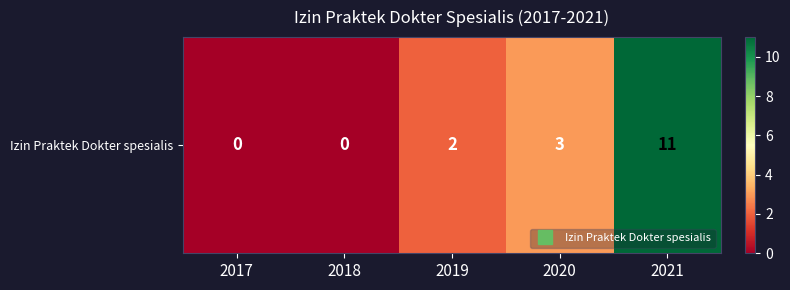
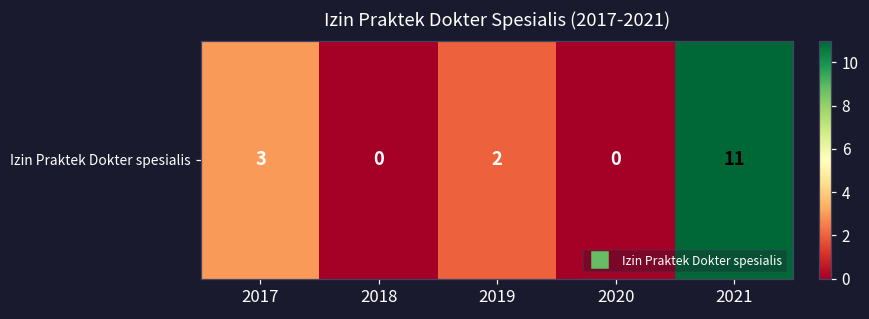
  {
    "Izin Praktek Dokter spesialis": {
-     "2017": 0,
+     "2017": 3,
      "2018": 0,
      "2019": 2,
-     "2020": 3,
+     "2020": 0,
      "2021": 11
    }
  }
